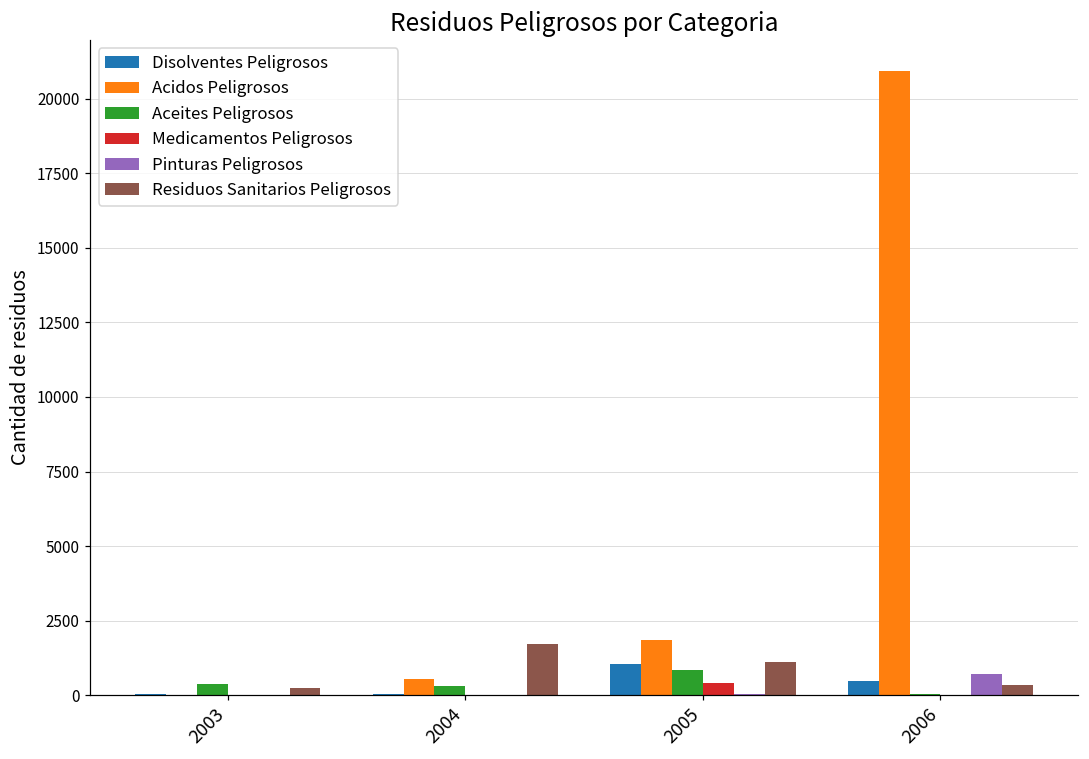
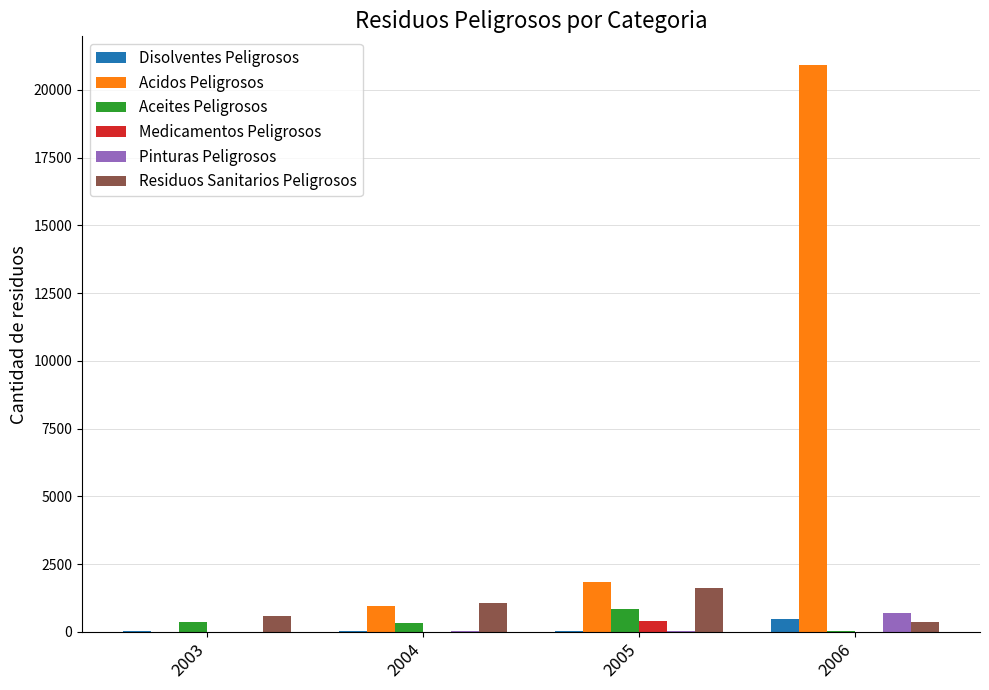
  {
    "Disolventes Peligrosos": {
-     "2005": 1100,
+     "2005": 100,
      "2006": 500
    },
    "Acidos Peligrosos": {
      "2003": 0,
-     "2004": 500,
+     "2004": 1000,
      "2005": 1900,
      "2006": 20900
    },
    "Aceites Peligrosos": {
      "2003": 400,
      "2004": 300,
      "2005": 800
    },
    "Medicamentos Peligrosos": {
      "2005": 400
    },
    "Pinturas Peligrosos": {
      "2003": 0,
      "2006": 700
    },
    "Residuos Sanitarios Peligrosos": {
-     "2003": 200,
-     "2004": 1700,
-     "2005": 1100,
+     "2003": 600,
+     "2004": 1100,
+     "2005": 1600,
      "2006": 400
    }
  }
